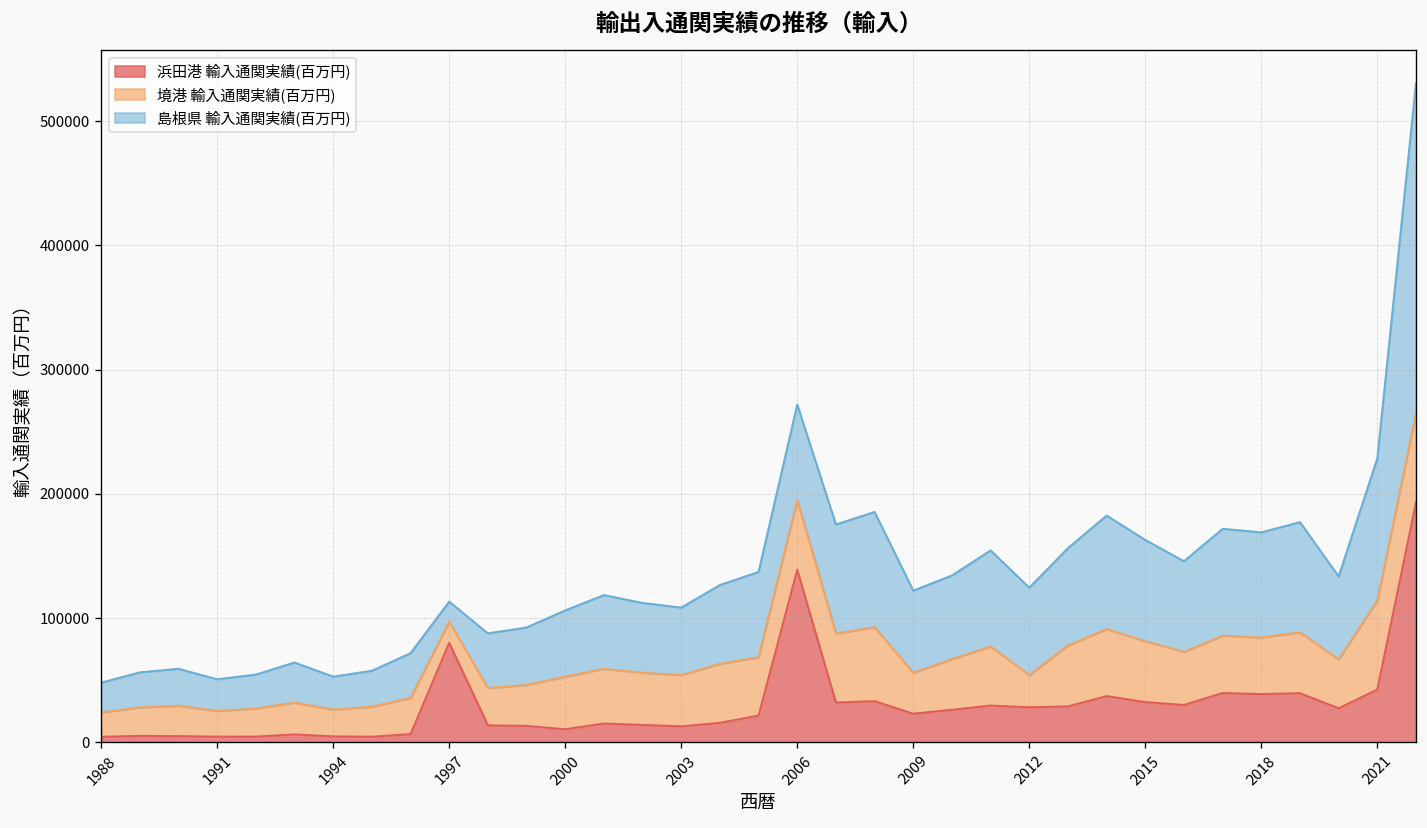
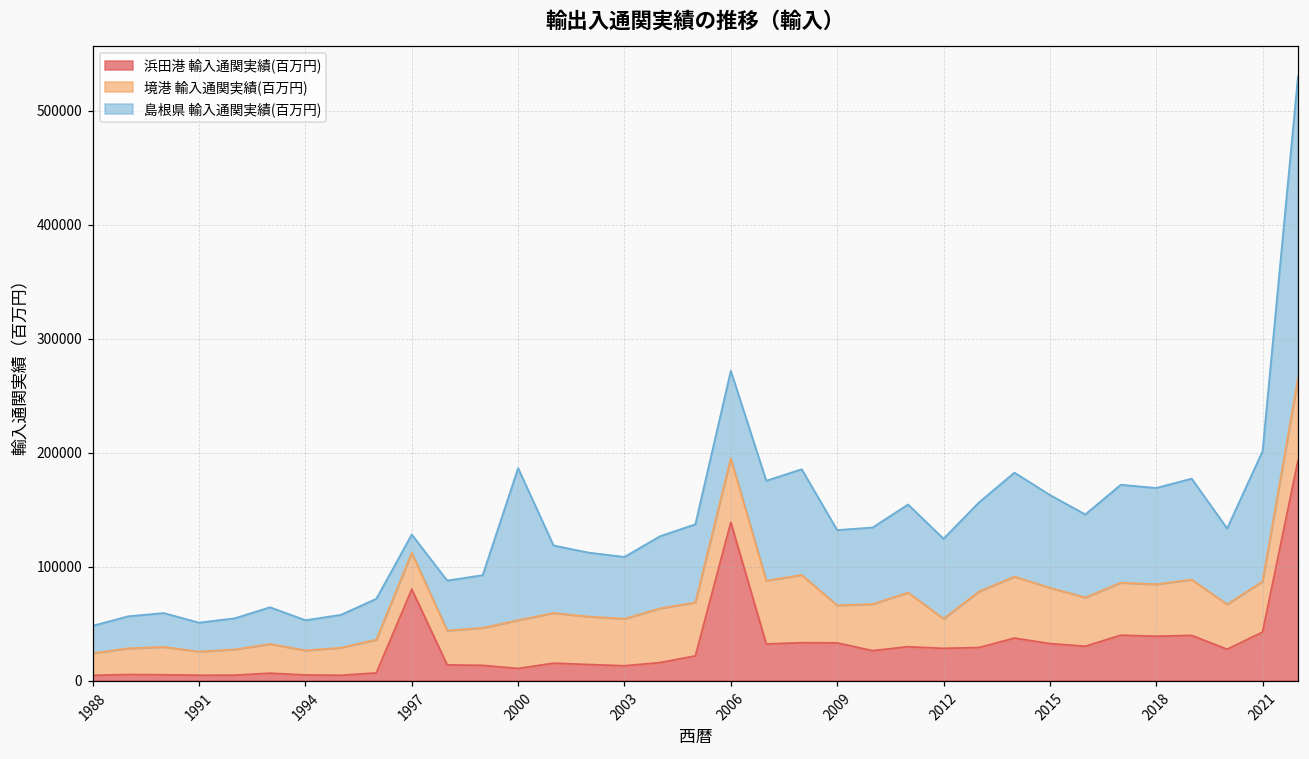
  {
    "浜田港 輸入通関実績(百万円)": {
      "1988": 5000,
      "1991": 5000,
      "1994": 5000,
      "1997": 80000,
      "2000": 11000,
      "2003": 13000,
      "2006": 139000,
-     "2009": 23000,
+     "2009": 33000,
      "2012": 28000,
      "2015": 32000,
      "2018": 39000,
      "2021": 43000
    },
    "境港 輸入通関実績(百万円)": {
      "1988": 19000,
      "1991": 21000,
      "1994": 22000,
-     "1997": 17000,
+     "1997": 32000,
      "2000": 42000,
      "2003": 41000,
      "2006": 56000,
      "2009": 33000,
      "2012": 26000,
      "2015": 49000,
      "2018": 46000,
-     "2021": 72000
+     "2021": 44000
    },
    "島根県 輸入通関実績(百万円)": {
      "1988": 24000,
      "1991": 25000,
      "1994": 26000,
      "1997": 16000,
-     "2000": 53000,
+     "2000": 133000,
      "2003": 54000,
      "2006": 77000,
      "2009": 66000,
      "2012": 70000,
      "2015": 81000,
      "2018": 85000,
      "2021": 114000
    }
  }
